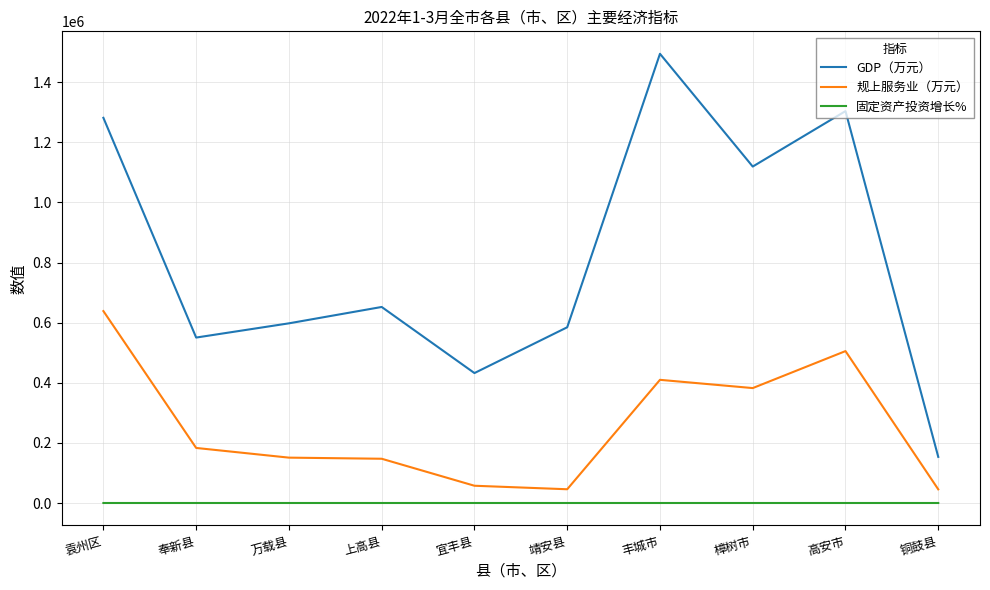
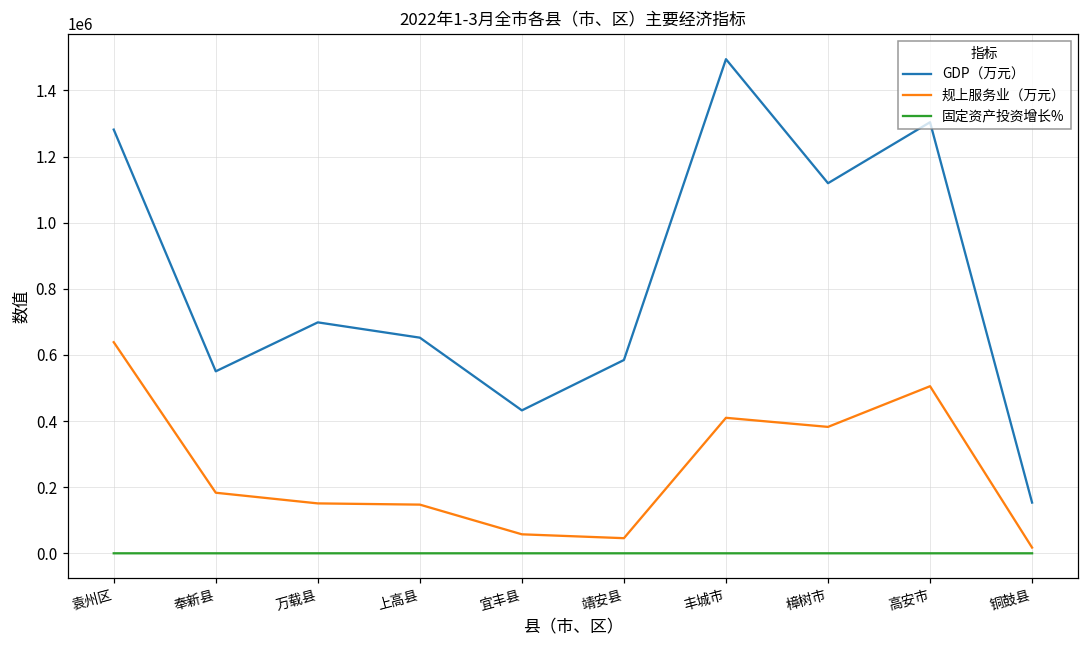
  {
    "GDP（万元）": {
      "袁州区": 1280000,
      "奉新县": 550000,
-     "万载县": 600000,
+     "万载县": 700000,
      "上高县": 650000,
      "宜丰县": 430000,
      "靖安县": 580000,
      "丰城市": 1490000,
      "樟树市": 1120000,
      "铜鼓县": 150000
    },
    "规上服务业（万元）": {
      "袁州区": 640000,
      "奉新县": 180000,
      "万载县": 150000,
      "上高县": 150000,
      "宜丰县": 60000,
      "靖安县": 50000,
      "丰城市": 410000,
      "樟树市": 380000,
      "高安市": 510000,
-     "铜鼓县": 50000
+     "铜鼓县": 20000
    },
    "固定资产投资增长%": {
      "袁州区": 0,
      "奉新县": 0,
      "万载县": 0,
      "上高县": 0,
      "宜丰县": 0,
      "靖安县": 0,
      "丰城市": 0,
      "樟树市": 0,
      "高安市": 0,
      "铜鼓县": 0
    }
  }
